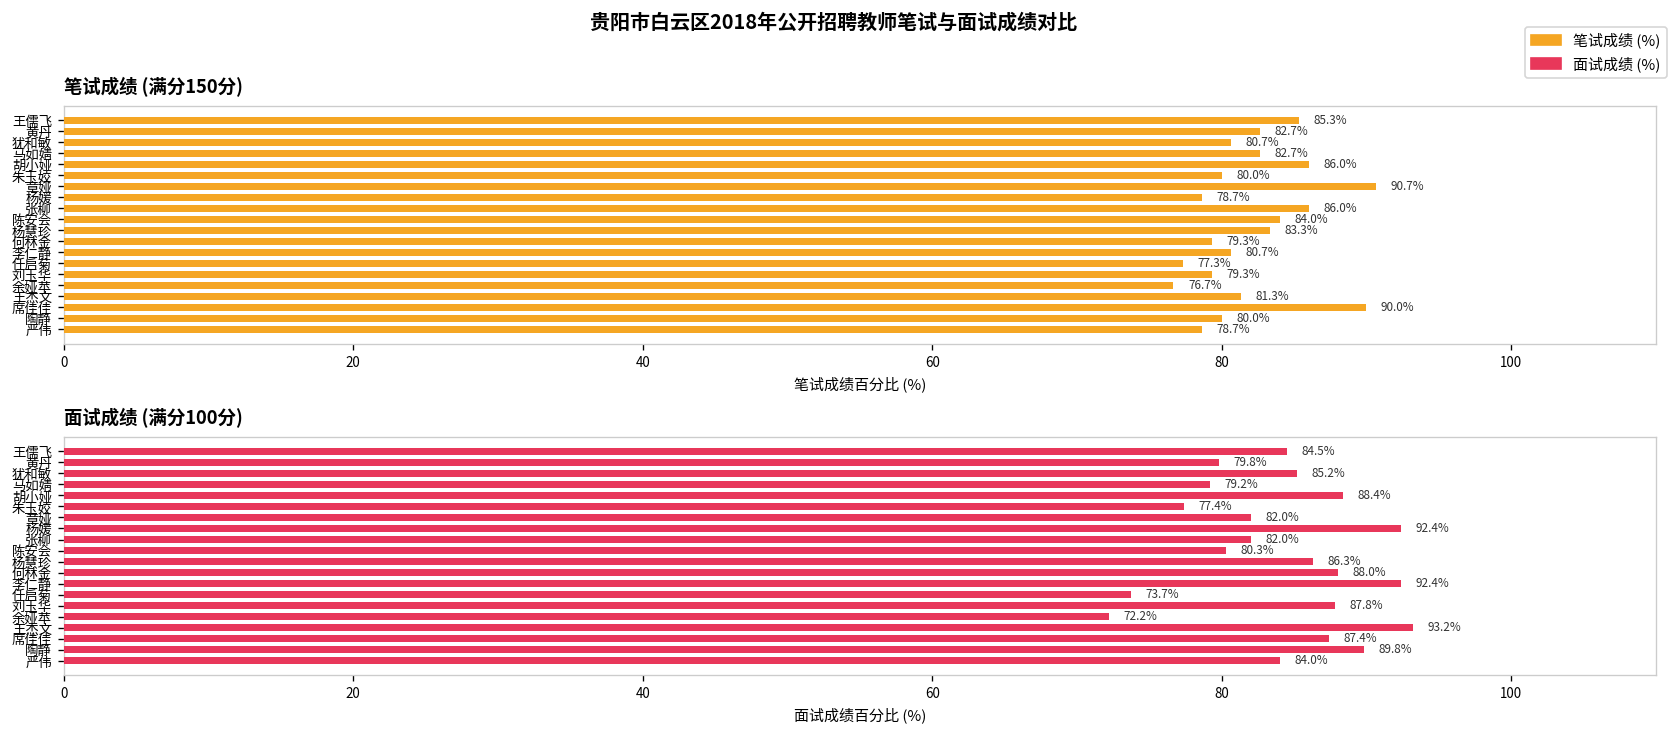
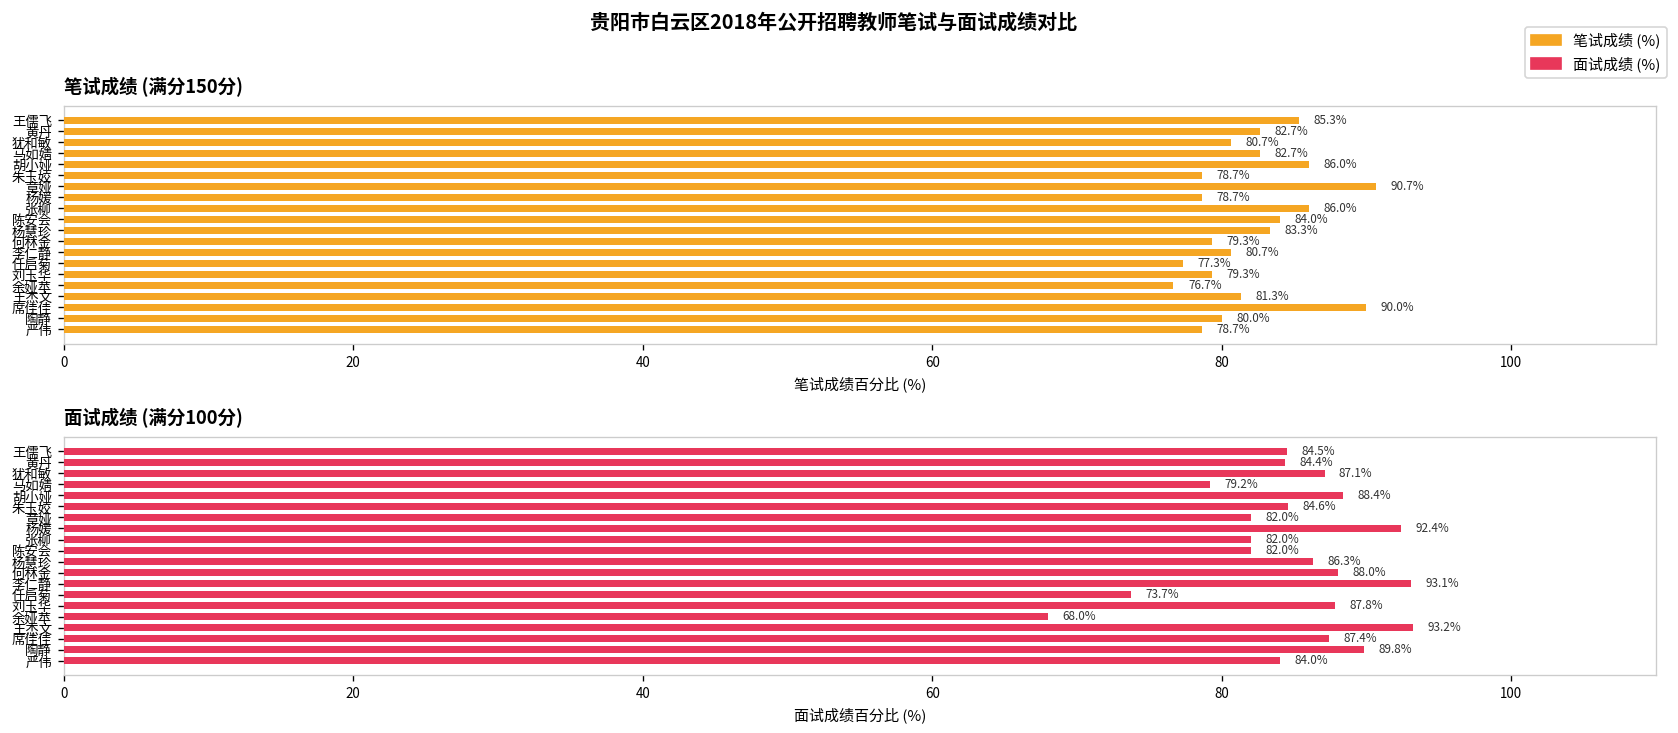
  {
    "笔试成绩 (满分150分)": {
      "王儒飞": "85.3%",
      "黄丹": "82.7%",
      "犹和敏": "80.7%",
      "马如婧": "82.7%",
      "胡小娅": "86.0%",
-     "朱玉姣": "80.0%",
+     "朱玉姣": "78.7%",
      "章娅": "90.7%",
      "杨媛": "78.7%",
      "张柳": "86.0%",
      "陈安会": "84.0%",
      "杨慧珍": "83.3%",
      "何林金": "79.3%",
      "李仁静": "80.7%",
      "任启菊": "77.3%",
      "刘玉华": "79.3%",
      "余娅苹": "76.7%",
      "王杰文": "81.3%",
      "席佳佳": "90.0%",
      "陶静": "80.0%",
      "严伟": "78.7%"
    },
    "面试成绩 (满分100分)": {
      "王儒飞": "84.5%",
-     "黄丹": "79.8%",
-     "犹和敏": "85.2%",
+     "黄丹": "84.4%",
+     "犹和敏": "87.1%",
      "马如婧": "79.2%",
      "胡小娅": "88.4%",
-     "朱玉姣": "77.4%",
+     "朱玉姣": "84.6%",
      "章娅": "82.0%",
      "杨媛": "92.4%",
      "张柳": "82.0%",
-     "陈安会": "80.3%",
+     "陈安会": "82.0%",
      "杨慧珍": "86.3%",
      "何林金": "88.0%",
-     "李仁静": "92.4%",
+     "李仁静": "93.1%",
      "任启菊": "73.7%",
      "刘玉华": "87.8%",
-     "余娅苹": "72.2%",
+     "余娅苹": "68.0%",
      "王杰文": "93.2%",
      "席佳佳": "87.4%",
      "陶静": "89.8%",
      "严伟": "84.0%"
    }
  }
